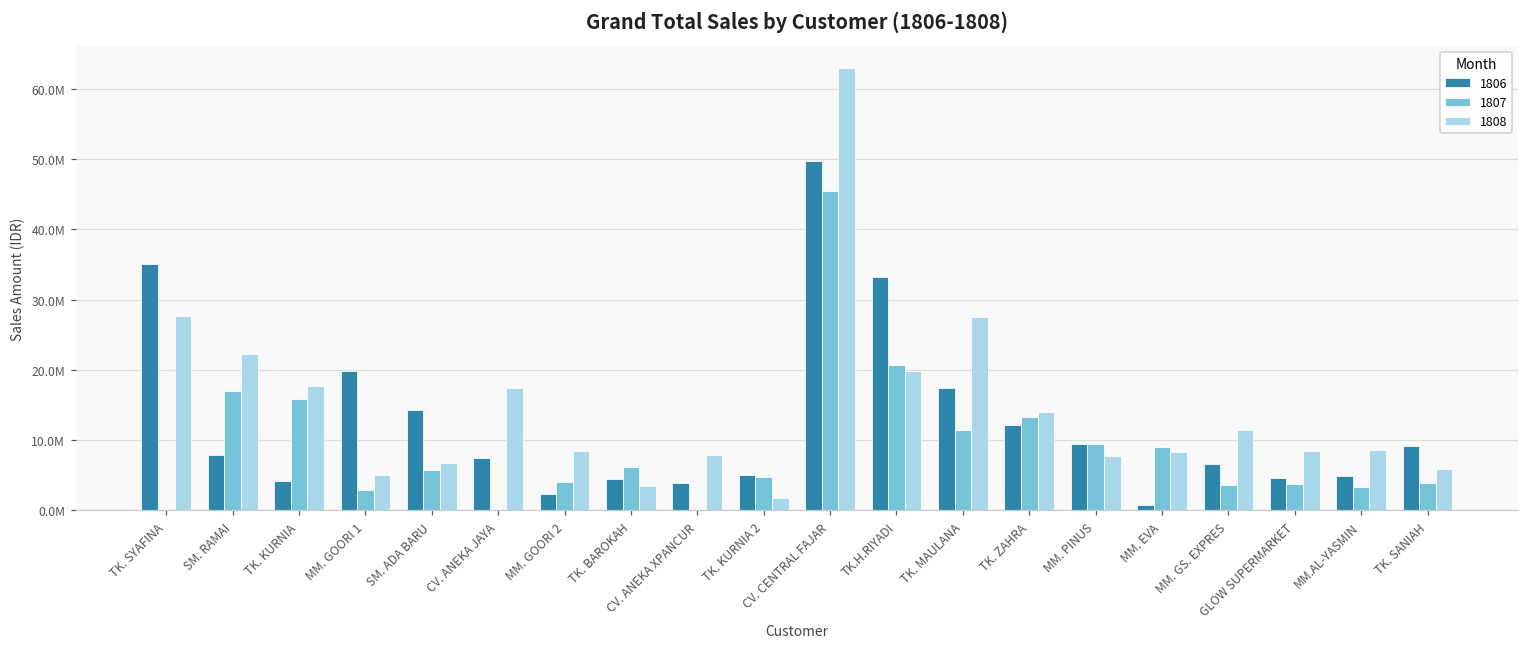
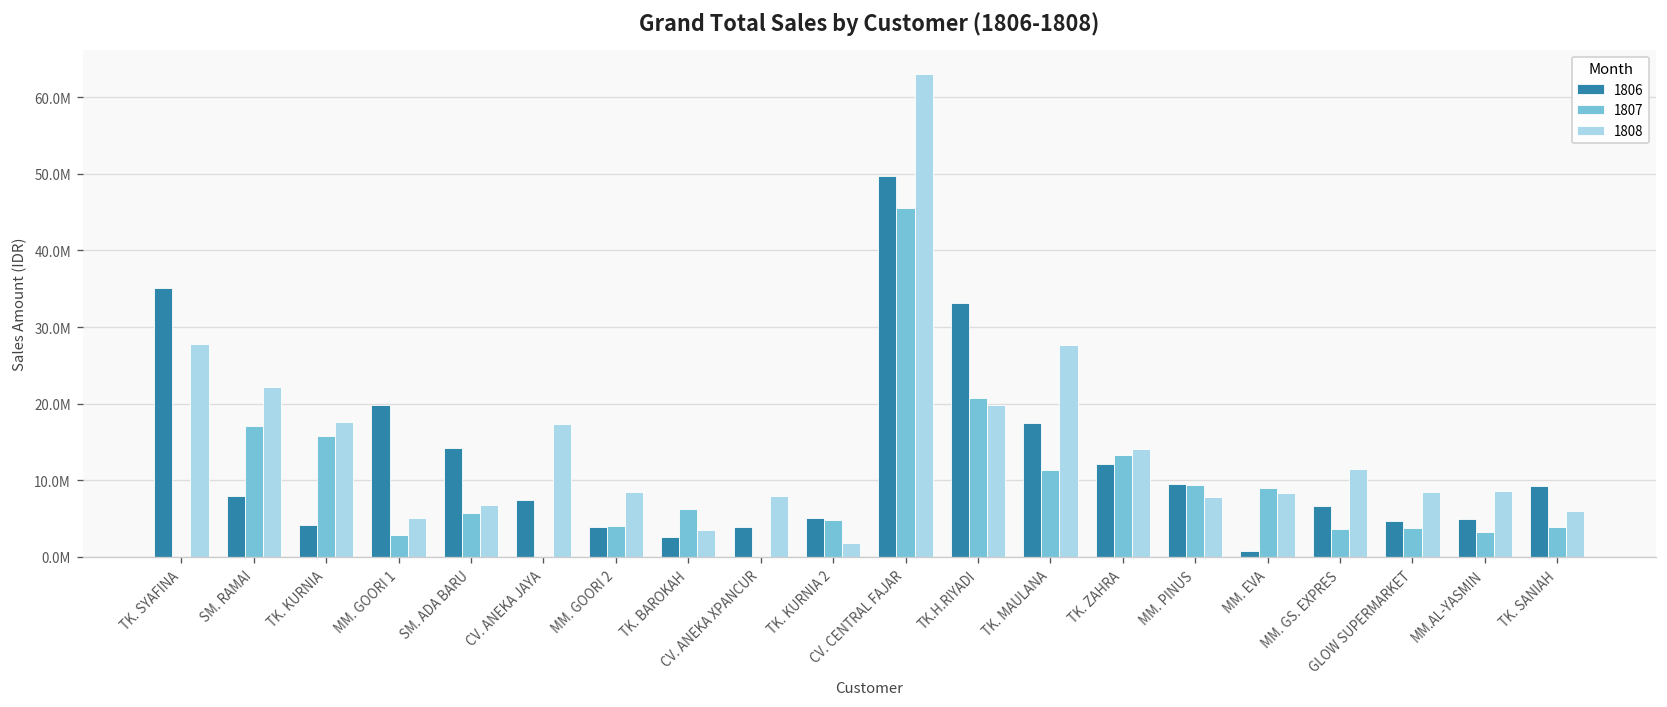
  {
    "1806": {
      "TK. SYAFINA": 35000000,
      "SM. RAMAI": 8000000,
      "TK. KURNIA": 4000000,
      "MM. GOORI 1": 20000000,
      "SM. ADA BARU": 14000000,
      "CV. ANEKA JAYA": 7000000,
-     "MM. GOORI 2": 2000000,
-     "TK. BAROKAH": 4000000,
+     "MM. GOORI 2": 4000000,
+     "TK. BAROKAH": 3000000,
      "CV. ANEKA XPANCUR": 4000000,
      "TK. KURNIA 2": 5000000,
      "CV. CENTRAL FAJAR": 50000000,
      "TK.H.RIYADI": 33000000,
      "TK. MAULANA": 17000000,
      "TK. ZAHRA": 12000000,
      "MM. PINUS": 9000000,
      "MM. EVA": 1000000,
      "MM. GS. EXPRES": 7000000,
      "GLOW SUPERMARKET": 5000000,
      "MM.AL-YASMIN": 5000000,
      "TK. SANIAH": 9000000
    }
  }
